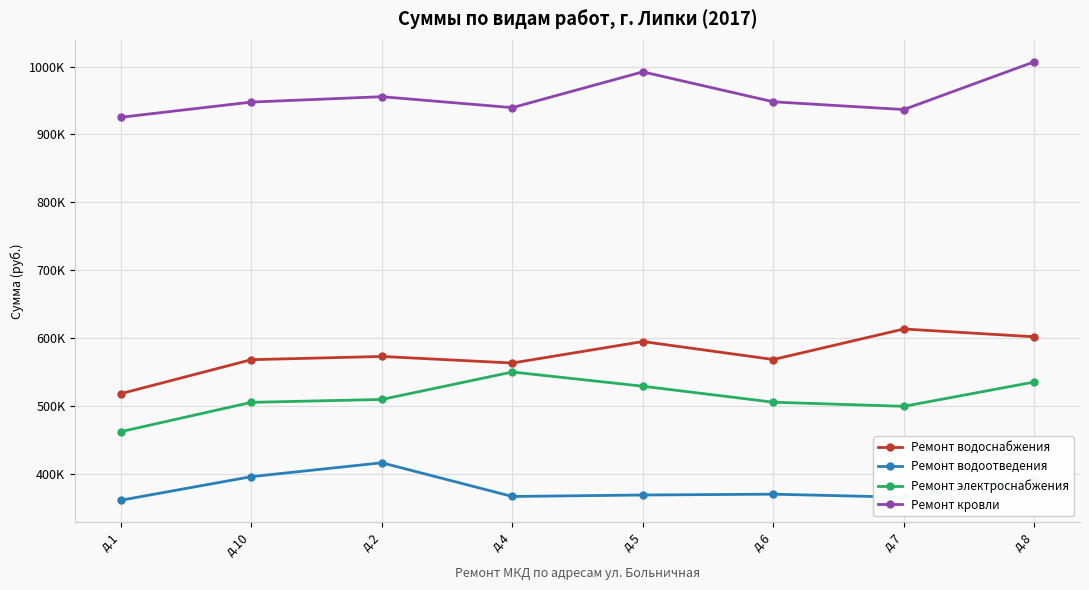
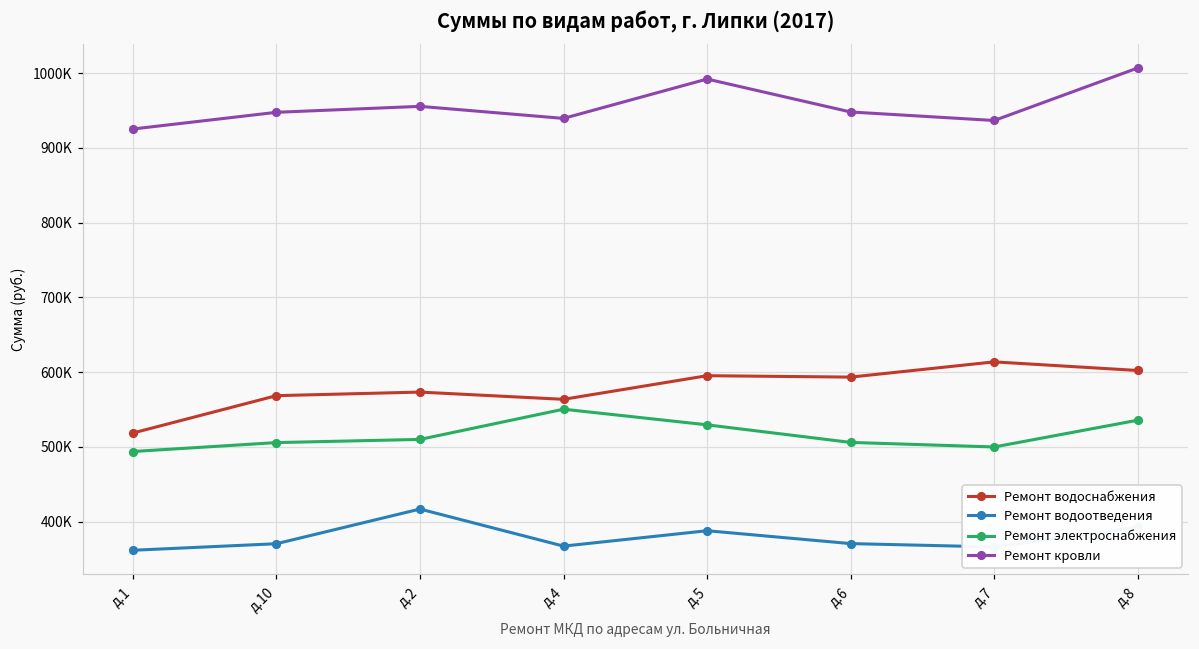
  {
    "Ремонт водоснабжения": {
      "д.1": 520000,
      "д.10": 570000,
      "д.2": 570000,
      "д.4": 560000,
      "д.5": 600000,
-     "д.6": 570000,
+     "д.6": 590000,
      "д.7": 610000,
      "д.8": 600000
    },
    "Ремонт водоотведения": {
      "д.1": 360000,
-     "д.10": 400000,
+     "д.10": 370000,
      "д.2": 420000,
      "д.4": 370000,
-     "д.5": 370000,
+     "д.5": 390000,
      "д.6": 370000
    },
    "Ремонт электроснабжения": {
-     "д.1": 460000,
+     "д.1": 490000,
      "д.10": 510000,
      "д.2": 510000,
      "д.4": 550000,
      "д.5": 530000,
      "д.6": 510000,
      "д.7": 500000,
      "д.8": 540000
    },
    "Ремонт кровли": {
      "д.1": 930000,
      "д.10": 950000,
      "д.2": 960000,
      "д.4": 940000,
      "д.5": 990000,
      "д.6": 950000,
      "д.7": 940000,
      "д.8": 1010000
    }
  }
